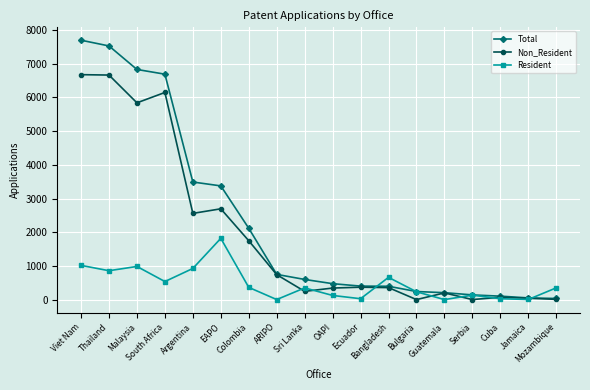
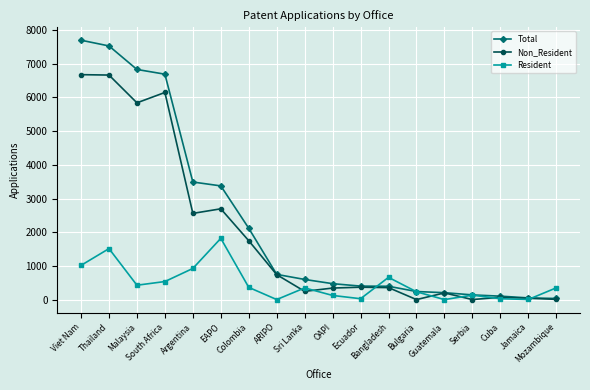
  {
    "Resident": {
      "Viet Nam": 1000,
-     "Thailand": 900,
-     "Malaysia": 1000,
+     "Thailand": 1500,
+     "Malaysia": 400,
      "South Africa": 500,
      "Argentina": 900,
      "EAPO": 1800,
      "Colombia": 400,
      "ARIPO": 0,
      "Sri Lanka": 400,
      "OAPI": 100,
      "Ecuador": 0,
      "Bangladesh": 700,
      "Guatemala": 0,
      "Mozambique": 400
    }
  }
